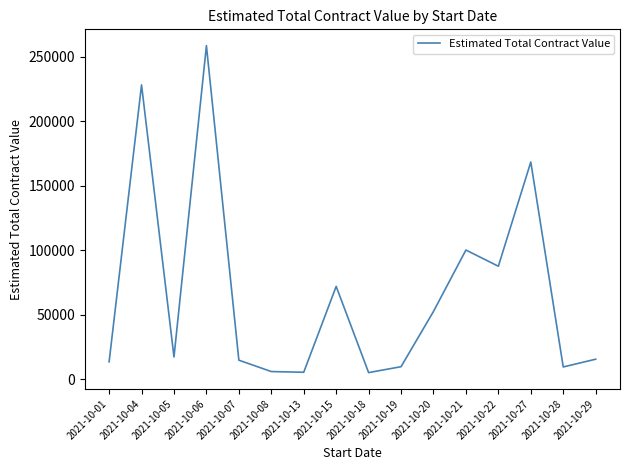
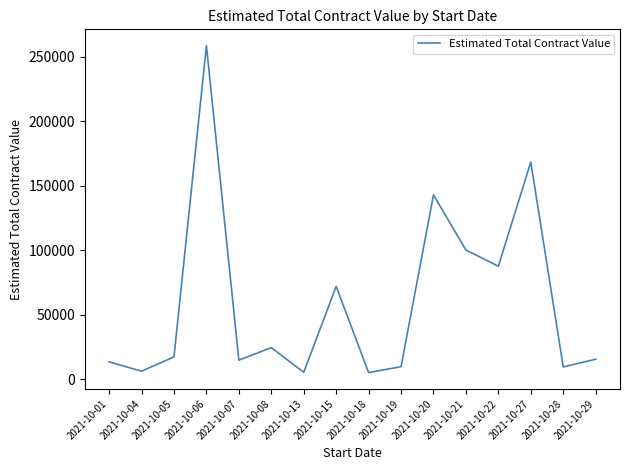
  {
    "2021-10-01": 13000,
-   "2021-10-04": 228000,
+   "2021-10-04": 6000,
    "2021-10-05": 17000,
    "2021-10-06": 259000,
    "2021-10-07": 15000,
-   "2021-10-08": 6000,
+   "2021-10-08": 24000,
    "2021-10-13": 5000,
    "2021-10-15": 72000,
    "2021-10-18": 5000,
    "2021-10-19": 10000,
-   "2021-10-20": 53000,
+   "2021-10-20": 143000,
    "2021-10-21": 100000,
    "2021-10-22": 88000,
    "2021-10-27": 168000,
    "2021-10-28": 9000,
    "2021-10-29": 15000
  }
